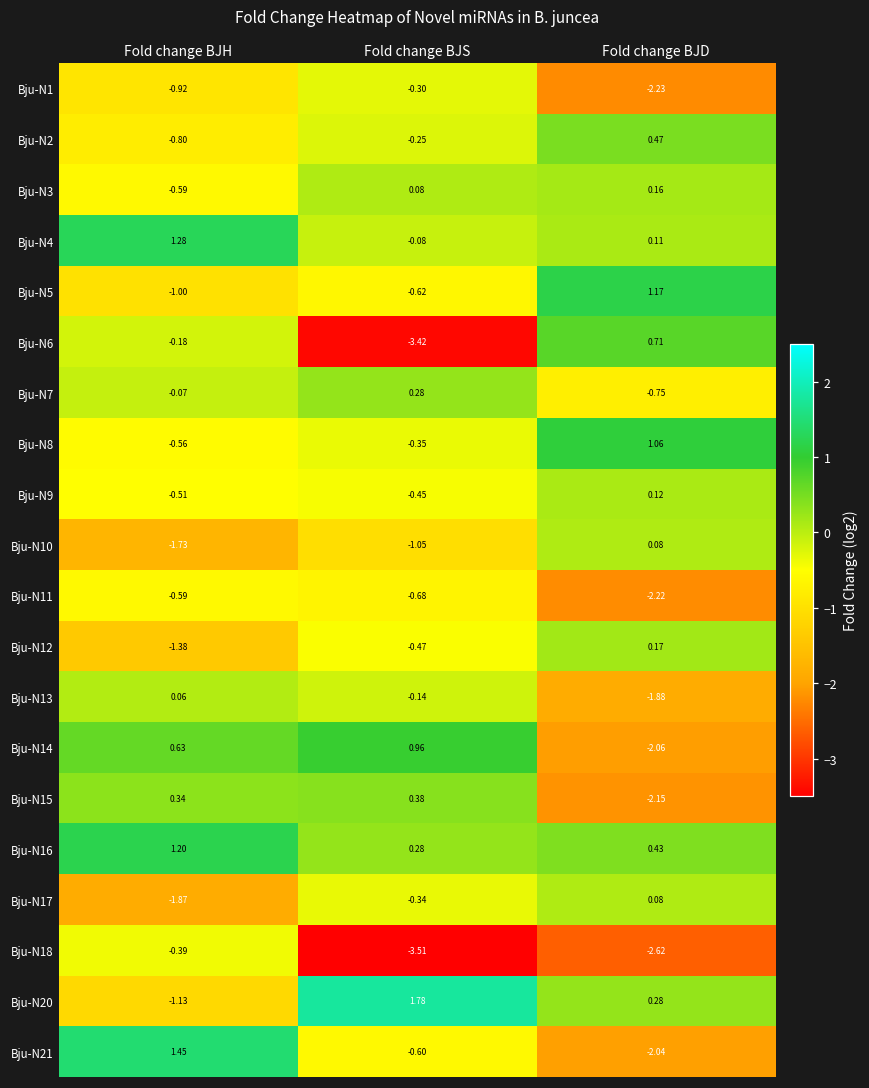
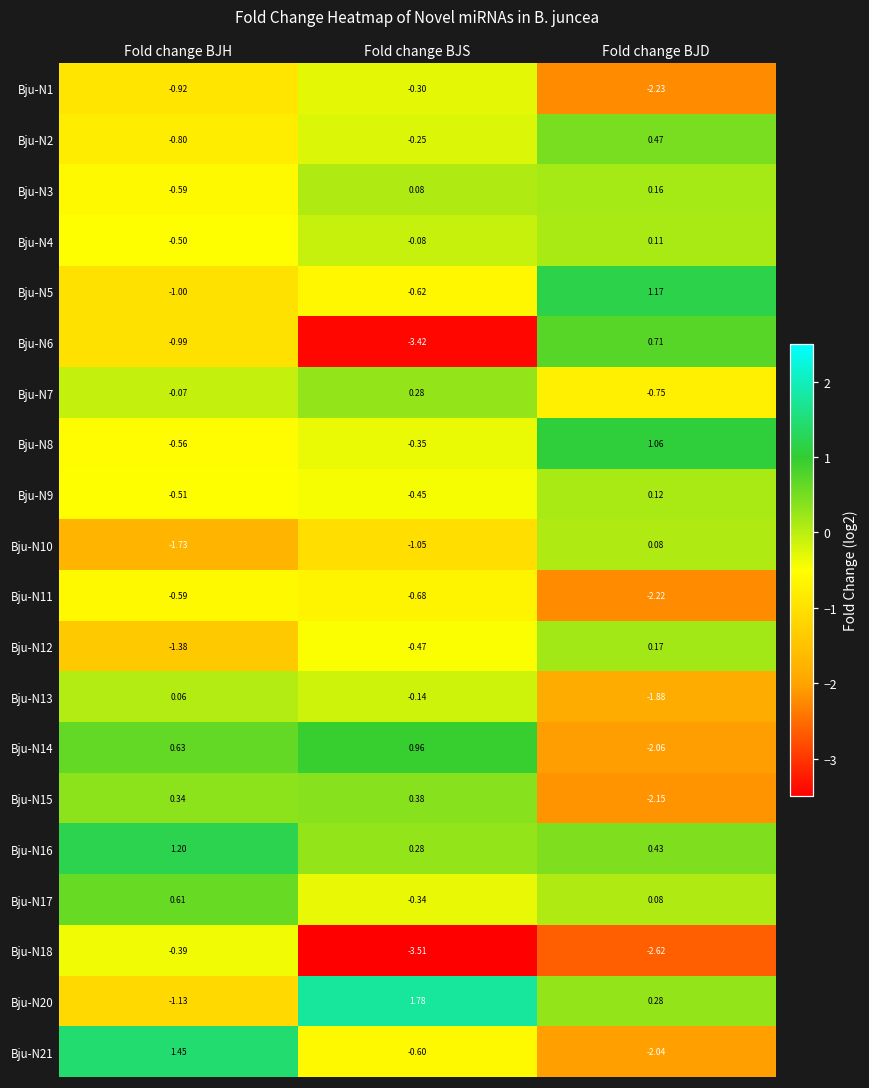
  {
    "Bju-N1": {
      "Fold change BJH": -0.92,
      "Fold change BJS": -0.30,
      "Fold change BJD": -2.23
    },
    "Bju-N2": {
      "Fold change BJH": -0.80,
      "Fold change BJS": -0.25,
      "Fold change BJD": 0.47
    },
    "Bju-N3": {
      "Fold change BJH": -0.59,
      "Fold change BJS": 0.08,
      "Fold change BJD": 0.16
    },
    "Bju-N4": {
-     "Fold change BJH": 1.28,
+     "Fold change BJH": -0.50,
      "Fold change BJS": -0.08,
      "Fold change BJD": 0.11
    },
    "Bju-N5": {
      "Fold change BJH": -1.00,
      "Fold change BJS": -0.62,
      "Fold change BJD": 1.17
    },
    "Bju-N6": {
-     "Fold change BJH": -0.18,
+     "Fold change BJH": -0.99,
      "Fold change BJS": -3.42,
      "Fold change BJD": 0.71
    },
    "Bju-N7": {
      "Fold change BJH": -0.07,
      "Fold change BJS": 0.28,
      "Fold change BJD": -0.75
    },
    "Bju-N8": {
      "Fold change BJH": -0.56,
      "Fold change BJS": -0.35,
      "Fold change BJD": 1.06
    },
    "Bju-N9": {
      "Fold change BJH": -0.51,
      "Fold change BJS": -0.45,
      "Fold change BJD": 0.12
    },
    "Bju-N10": {
      "Fold change BJH": -1.73,
      "Fold change BJS": -1.05,
      "Fold change BJD": 0.08
    },
    "Bju-N11": {
      "Fold change BJH": -0.59,
      "Fold change BJS": -0.68,
      "Fold change BJD": -2.22
    },
    "Bju-N12": {
      "Fold change BJH": -1.38,
      "Fold change BJS": -0.47,
      "Fold change BJD": 0.17
    },
    "Bju-N13": {
      "Fold change BJH": 0.06,
      "Fold change BJS": -0.14,
      "Fold change BJD": -1.88
    },
    "Bju-N14": {
      "Fold change BJH": 0.63,
      "Fold change BJS": 0.96,
      "Fold change BJD": -2.06
    },
    "Bju-N15": {
      "Fold change BJH": 0.34,
      "Fold change BJS": 0.38,
      "Fold change BJD": -2.15
    },
    "Bju-N16": {
      "Fold change BJH": 1.20,
      "Fold change BJS": 0.28,
      "Fold change BJD": 0.43
    },
    "Bju-N17": {
-     "Fold change BJH": -1.87,
+     "Fold change BJH": 0.61,
      "Fold change BJS": -0.34,
      "Fold change BJD": 0.08
    },
    "Bju-N18": {
      "Fold change BJH": -0.39,
      "Fold change BJS": -3.51,
      "Fold change BJD": -2.62
    },
    "Bju-N20": {
      "Fold change BJH": -1.13,
      "Fold change BJS": 1.78,
      "Fold change BJD": 0.28
    },
    "Bju-N21": {
      "Fold change BJH": 1.45,
      "Fold change BJS": -0.60,
      "Fold change BJD": -2.04
    }
  }
